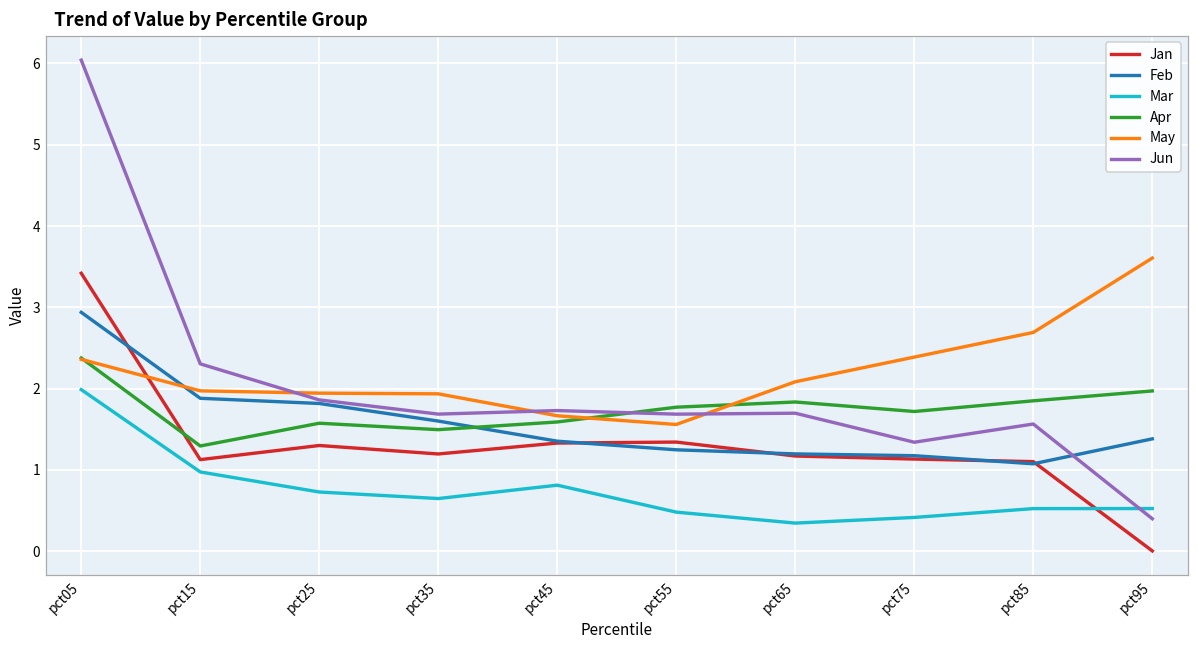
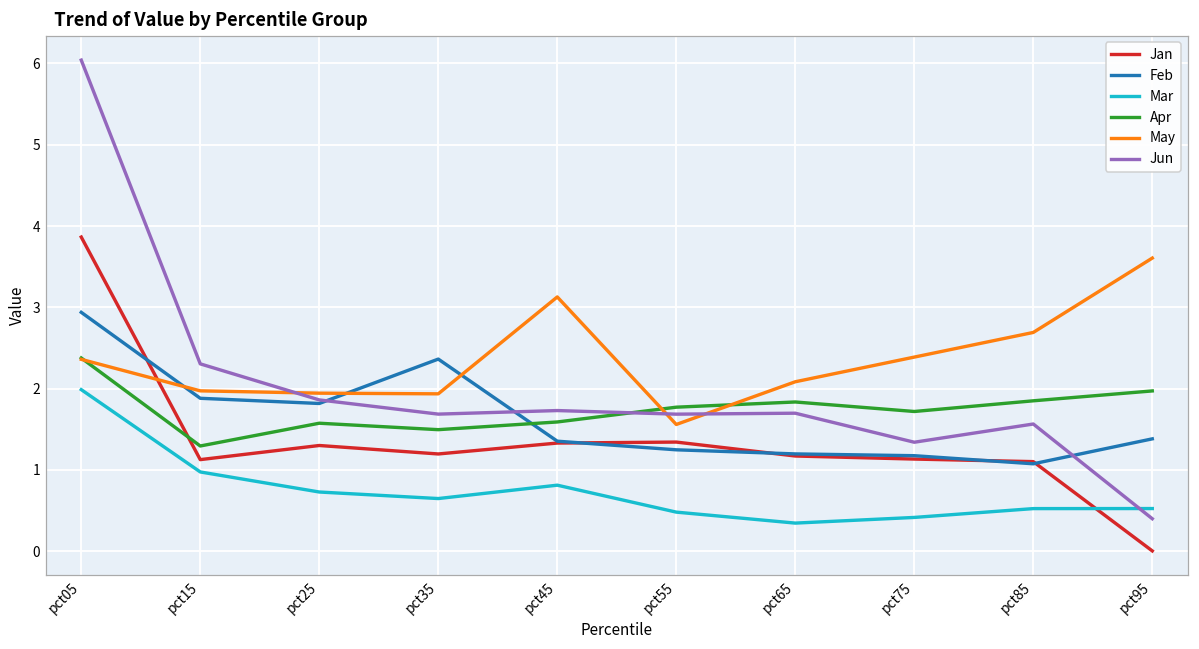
  {
    "Jan": {
-     "pct05": 3.4,
+     "pct05": 3.9,
      "pct15": 1.1,
      "pct25": 1.3,
      "pct35": 1.2,
      "pct55": 1.3,
      "pct75": 1.1,
      "pct95": 0.0
    },
    "Feb": {
      "pct05": 2.9,
      "pct15": 1.9,
      "pct25": 1.8,
-     "pct35": 1.6,
+     "pct35": 2.4,
      "pct55": 1.2,
      "pct75": 1.2,
      "pct95": 1.4
    },
    "Mar": {
      "pct05": 2.0,
      "pct15": 1.0,
      "pct25": 0.7,
      "pct35": 0.6,
      "pct45": 0.8,
      "pct55": 0.5,
      "pct65": 0.3,
      "pct75": 0.4,
      "pct85": 0.5,
      "pct95": 0.5
    },
    "Apr": {
      "pct15": 1.3,
      "pct25": 1.6,
      "pct35": 1.5,
      "pct45": 1.6,
      "pct55": 1.8,
      "pct65": 1.8,
      "pct75": 1.7,
      "pct85": 1.9,
      "pct95": 2.0
    },
    "May": {
      "pct15": 2.0,
      "pct25": 1.9,
      "pct35": 1.9,
-     "pct45": 1.7,
+     "pct45": 3.1,
      "pct55": 1.6,
      "pct65": 2.1,
      "pct75": 2.4,
      "pct85": 2.7,
      "pct95": 3.6
    },
    "Jun": {
      "pct05": 6.0,
      "pct15": 2.3,
      "pct25": 1.9,
      "pct35": 1.7,
      "pct45": 1.7,
      "pct55": 1.7,
      "pct65": 1.7,
      "pct75": 1.3,
      "pct85": 1.6,
      "pct95": 0.4
    }
  }
